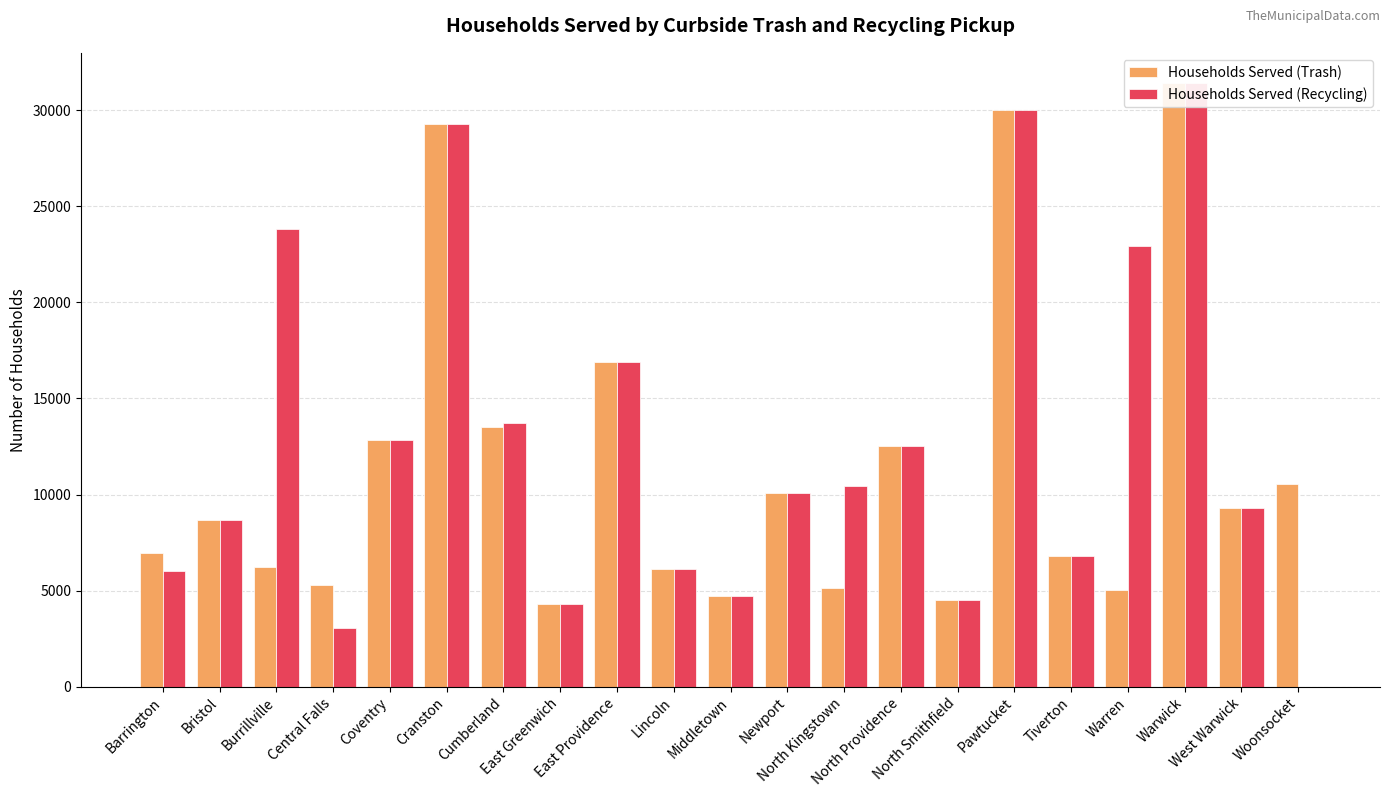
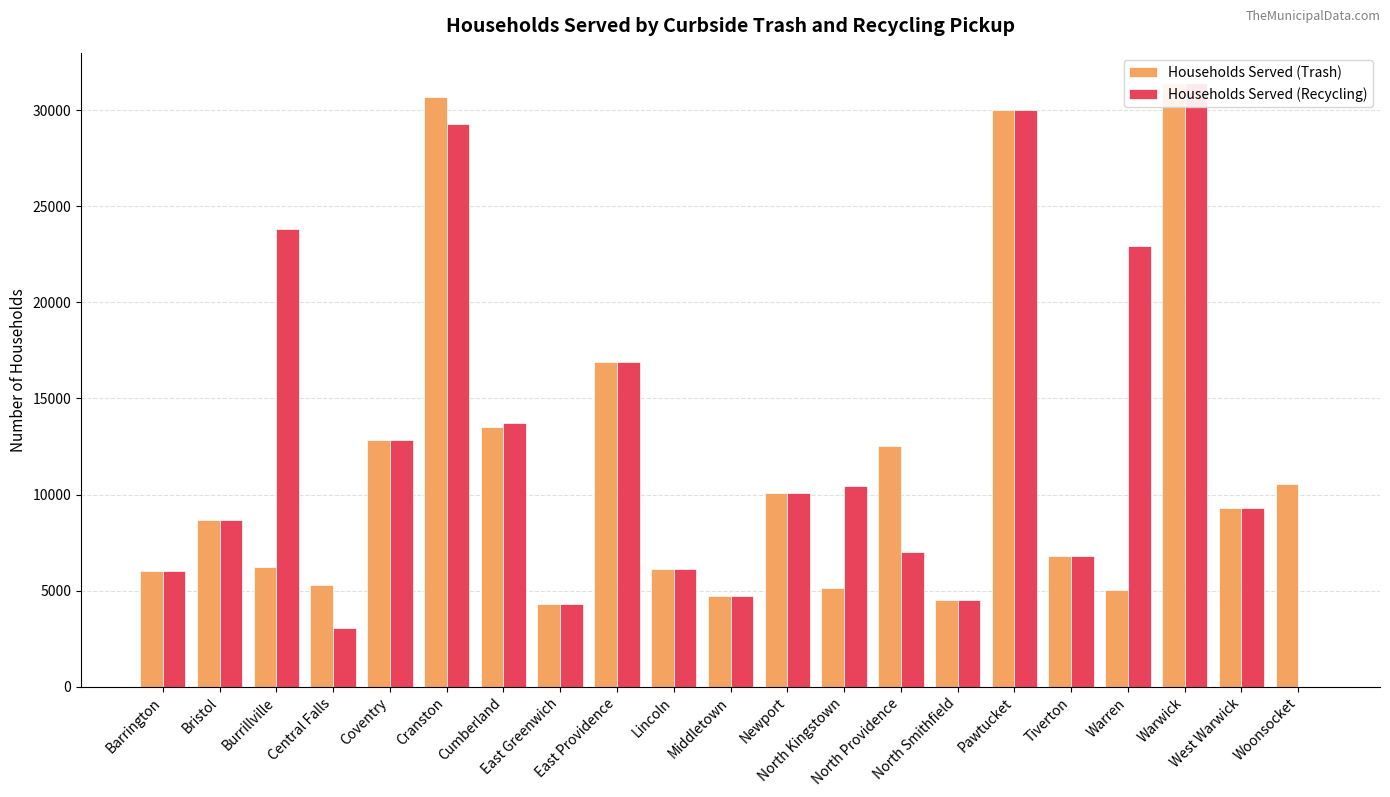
  {
    "Households Served (Trash)": {
-     "Barrington": 7000,
+     "Barrington": 6000,
      "Bristol": 8700,
      "Burrillville": 6200,
      "Central Falls": 5300,
      "Coventry": 12800,
-     "Cranston": 29300,
+     "Cranston": 30700,
      "Cumberland": 13500,
      "East Greenwich": 4300,
      "East Providence": 16900,
      "Lincoln": 6100,
      "Middletown": 4700,
      "Newport": 10100,
      "North Kingstown": 5200,
      "North Providence": 12500,
      "North Smithfield": 4500,
      "Pawtucket": 30000,
      "Tiverton": 6800,
      "Warren": 5000,
      "West Warwick": 9300,
      "Woonsocket": 10500
    },
    "Households Served (Recycling)": {
      "Barrington": 6000,
      "Bristol": 8700,
      "Burrillville": 23800,
      "Central Falls": 3000,
      "Coventry": 12800,
      "Cranston": 29300,
      "Cumberland": 13700,
      "East Greenwich": 4300,
      "East Providence": 16900,
      "Lincoln": 6100,
      "Middletown": 4700,
      "Newport": 10100,
      "North Kingstown": 10500,
-     "North Providence": 12500,
+     "North Providence": 7000,
      "North Smithfield": 4500,
      "Pawtucket": 30000,
      "Tiverton": 6800,
      "Warren": 23000,
      "West Warwick": 9300,
      "Woonsocket": 0
    }
  }
